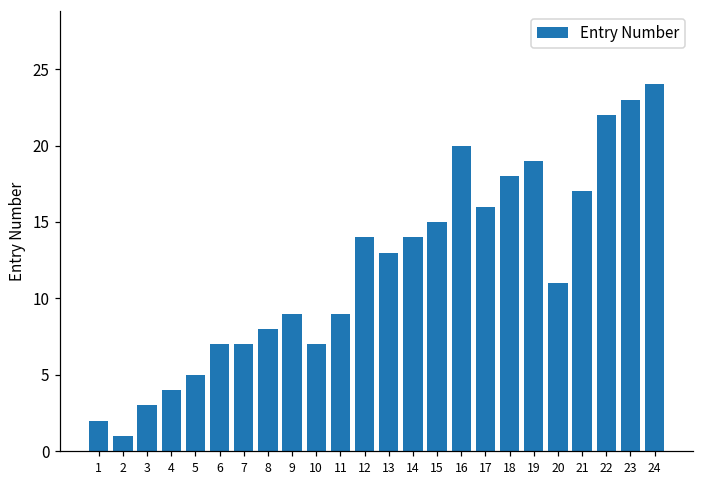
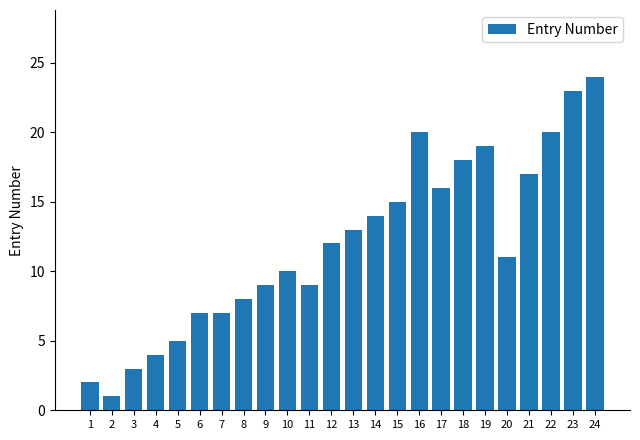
  {
    "1": 2,
    "2": 1,
    "3": 3,
    "4": 4,
    "5": 5,
    "6": 7,
    "7": 7,
    "8": 8,
    "9": 9,
-   "10": 7,
+   "10": 10,
    "11": 9,
-   "12": 14,
+   "12": 12,
    "13": 13,
    "14": 14,
    "15": 15,
    "16": 20,
    "17": 16,
    "18": 18,
    "19": 19,
    "20": 11,
    "21": 17,
-   "22": 22,
+   "22": 20,
    "23": 23,
    "24": 24
  }
